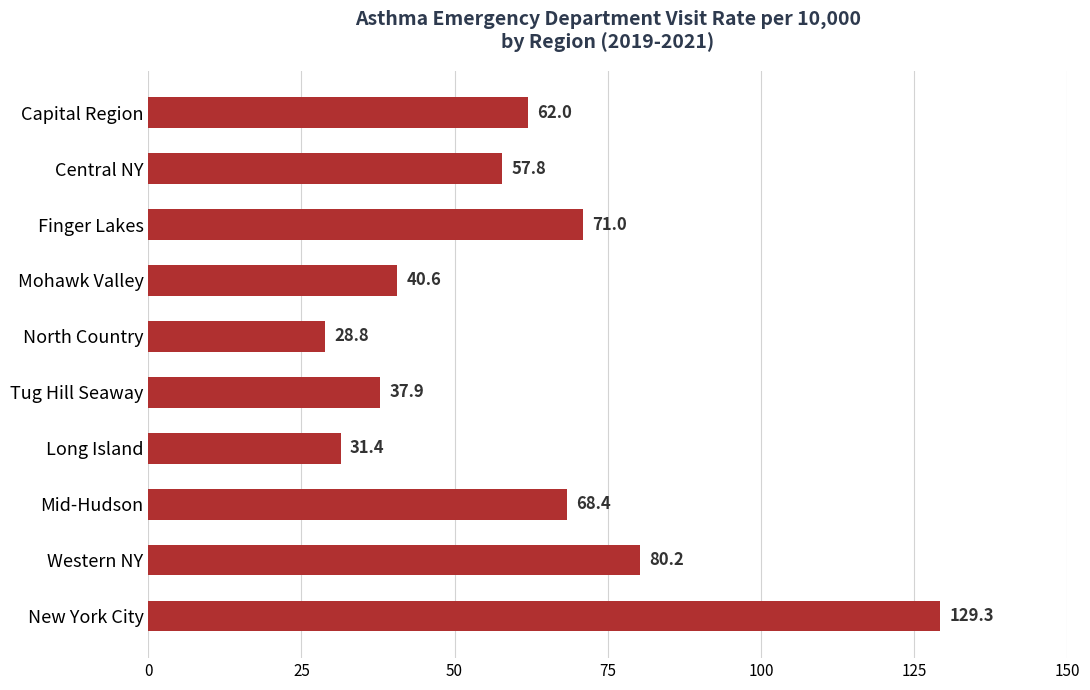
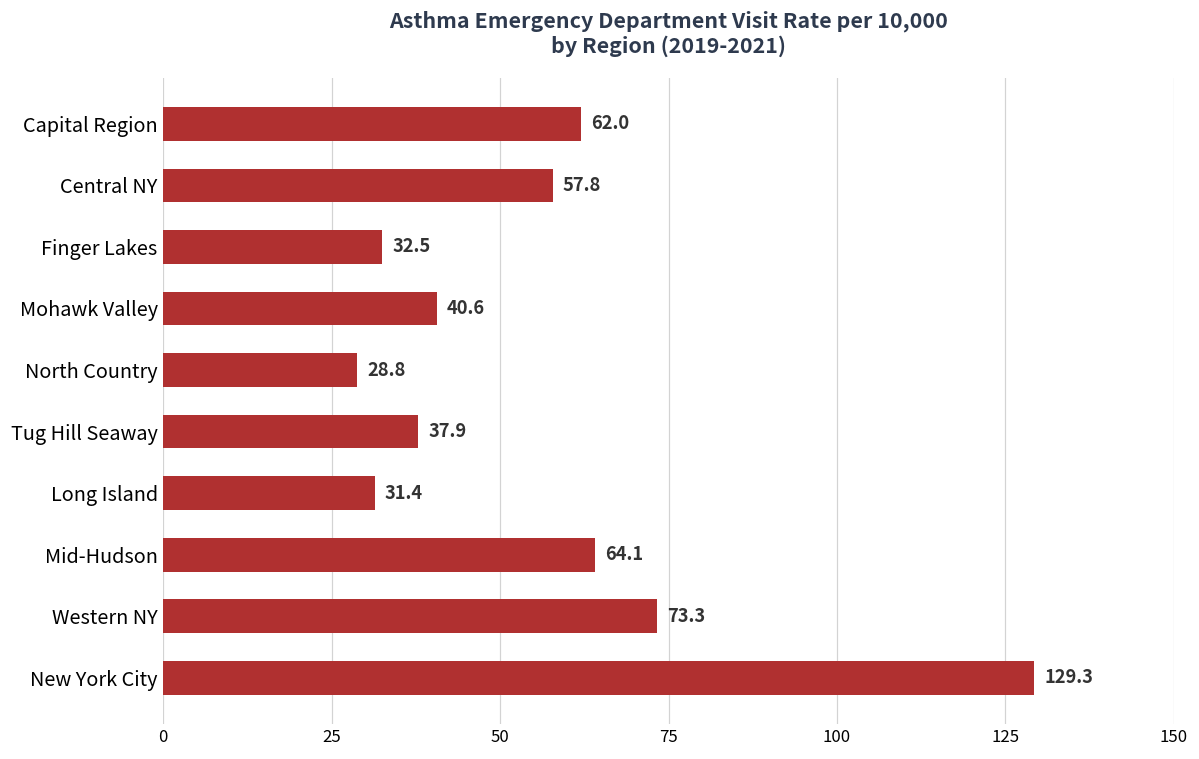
  {
    "Capital Region": 62.0,
    "Central NY": 57.8,
-   "Finger Lakes": 71.0,
+   "Finger Lakes": 32.5,
    "Mohawk Valley": 40.6,
    "North Country": 28.8,
    "Tug Hill Seaway": 37.9,
    "Long Island": 31.4,
-   "Mid-Hudson": 68.4,
-   "Western NY": 80.2,
+   "Mid-Hudson": 64.1,
+   "Western NY": 73.3,
    "New York City": 129.3
  }
